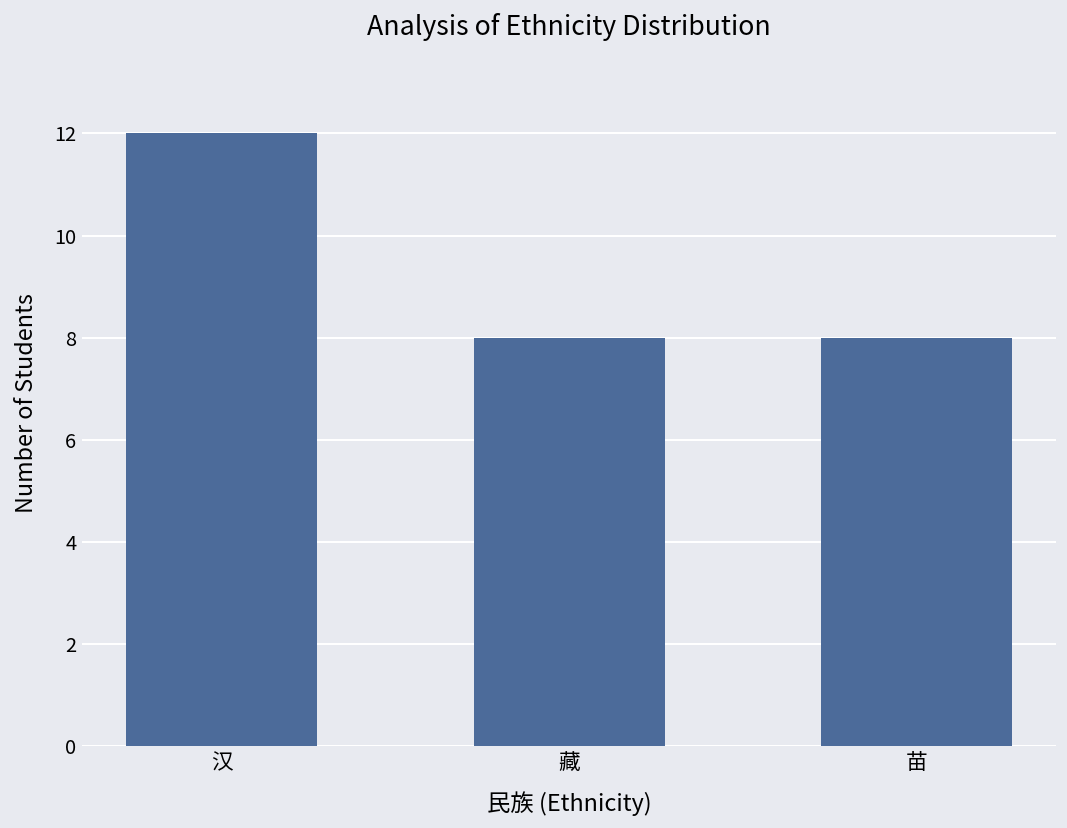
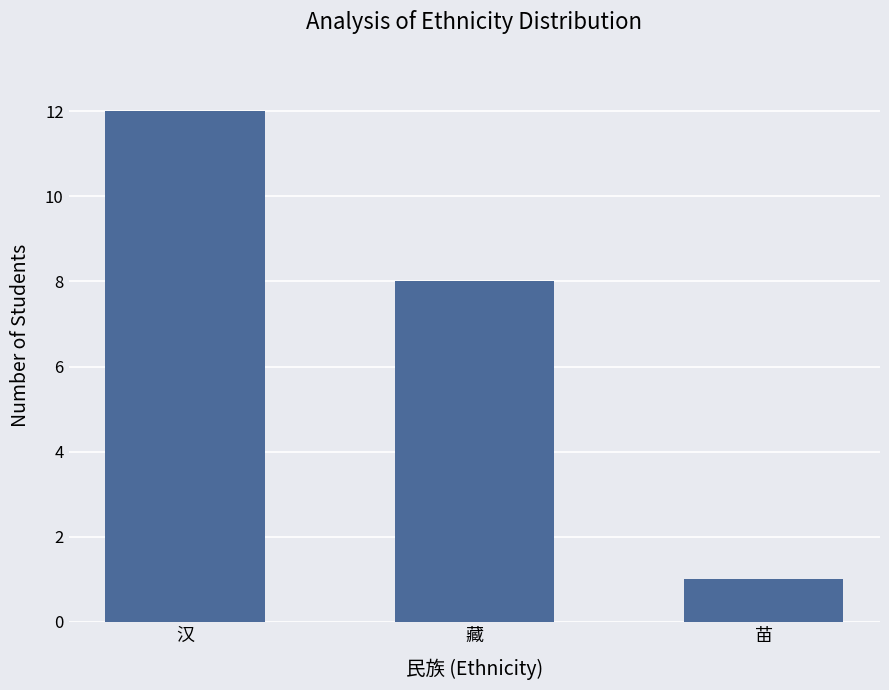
  {
    "汉": 12,
    "藏": 8,
-   "苗": 8
+   "苗": 1
  }
